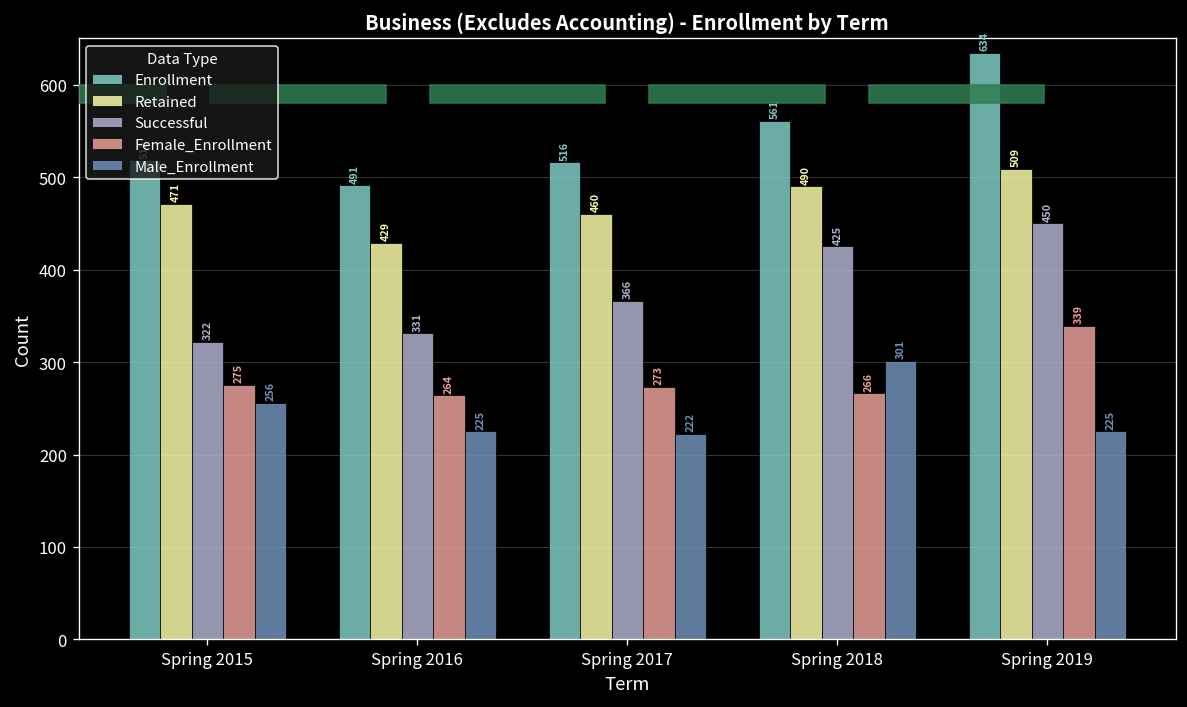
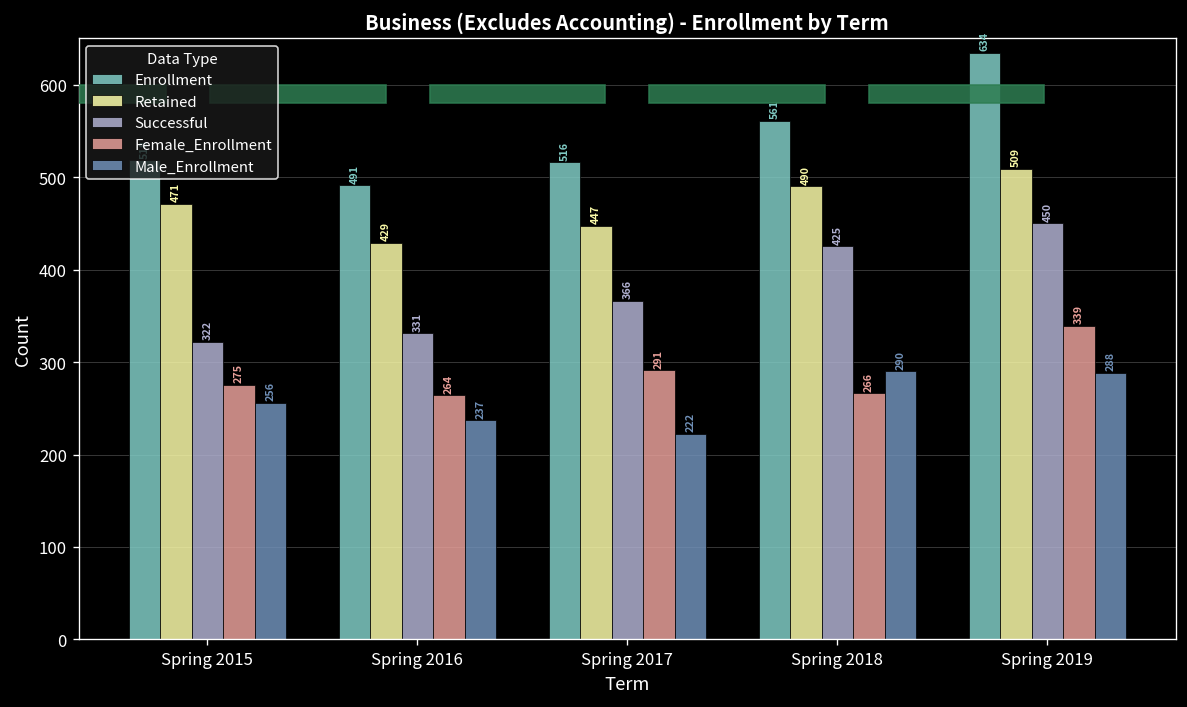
  {
    "Retained": {
      "Spring 2016": 429,
-     "Spring 2017": 460,
+     "Spring 2017": 447,
      "Spring 2018": 490,
      "Spring 2019": 509
    },
    "Female_Enrollment": {
      "Spring 2015": 275,
      "Spring 2016": 264,
-     "Spring 2017": 273,
+     "Spring 2017": 291,
      "Spring 2018": 266,
      "Spring 2019": 339
    },
    "Male_Enrollment": {
      "Spring 2015": 256,
-     "Spring 2016": 225,
+     "Spring 2016": 237,
      "Spring 2017": 222,
-     "Spring 2018": 301,
-     "Spring 2019": 225
+     "Spring 2018": 290,
+     "Spring 2019": 288
    }
  }
